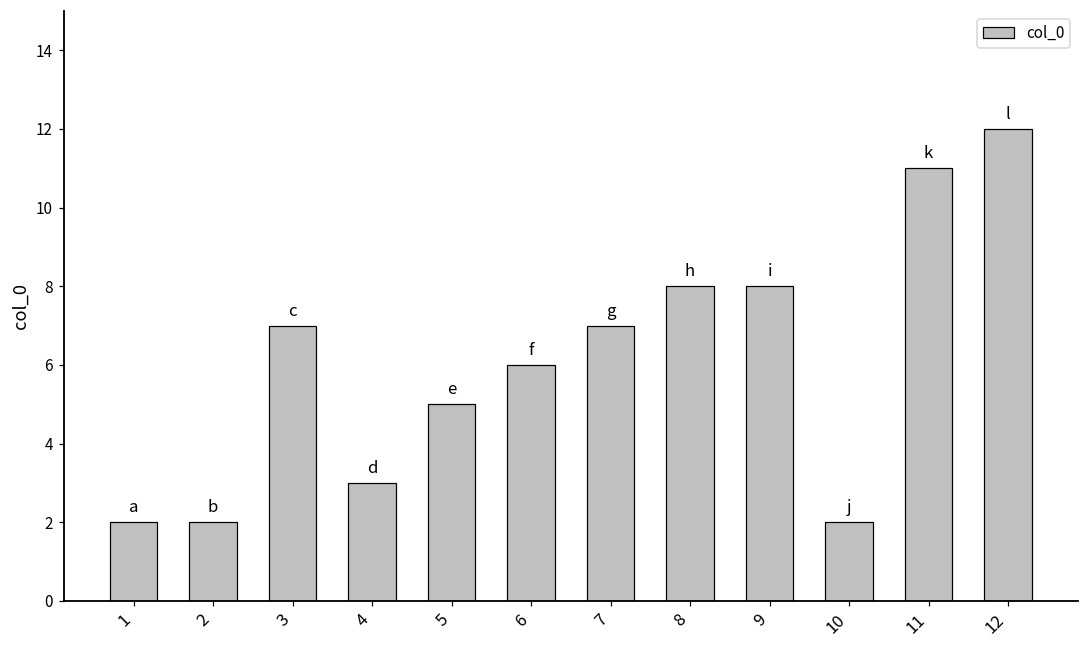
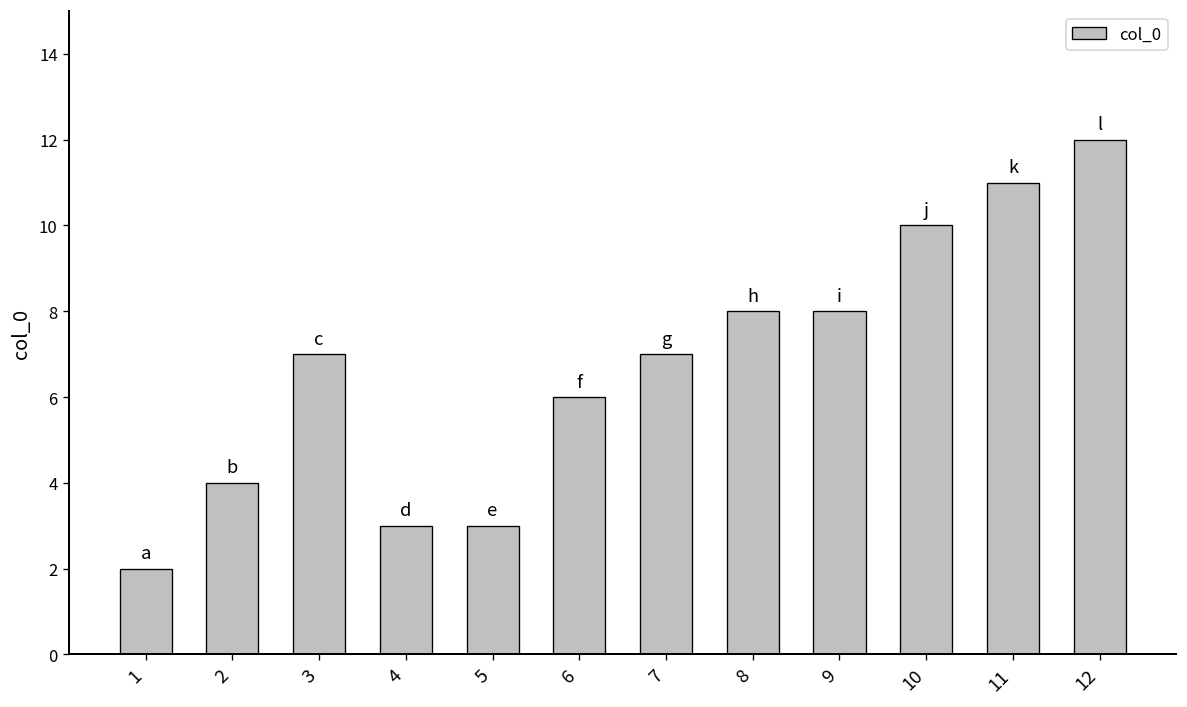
  {
    "1": 2,
-   "2": 2,
+   "2": 4,
    "3": 7,
    "4": 3,
-   "5": 5,
+   "5": 3,
    "6": 6,
    "7": 7,
    "8": 8,
    "9": 8,
-   "10": 2,
+   "10": 10,
    "11": 11,
    "12": 12
  }
